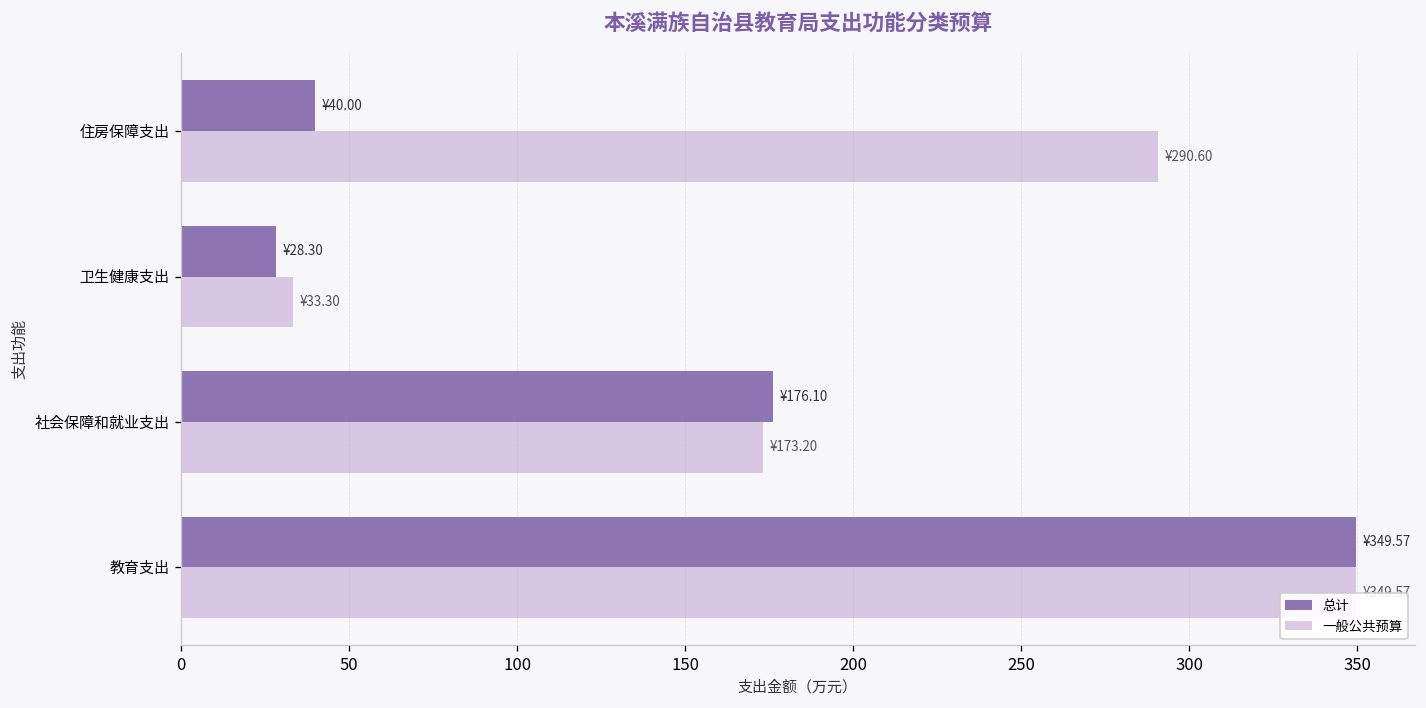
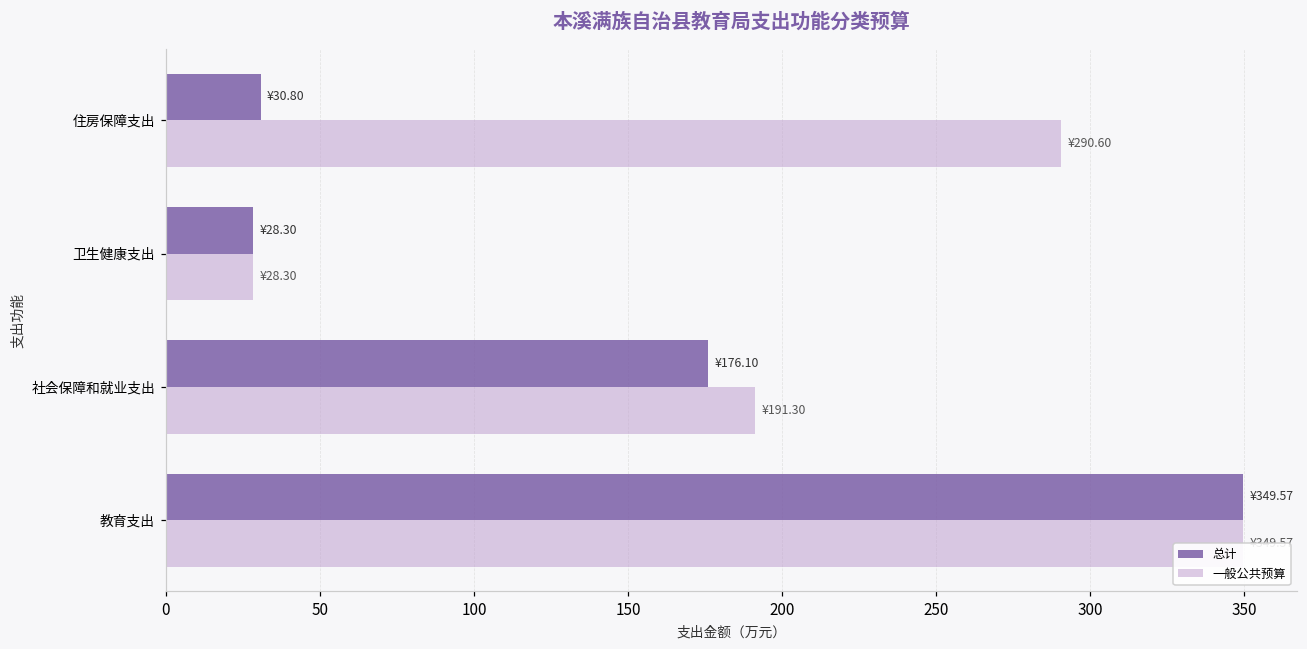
  {
    "总计": {
-     "住房保障支出": "¥40.00",
+     "住房保障支出": "¥30.80",
      "卫生健康支出": "¥28.30",
      "社会保障和就业支出": "¥176.10",
      "教育支出": "¥349.57"
    },
    "一般公共预算": {
      "住房保障支出": "¥290.60",
-     "卫生健康支出": "¥33.30",
-     "社会保障和就业支出": "¥173.20"
+     "卫生健康支出": "¥28.30",
+     "社会保障和就业支出": "¥191.30"
    }
  }
